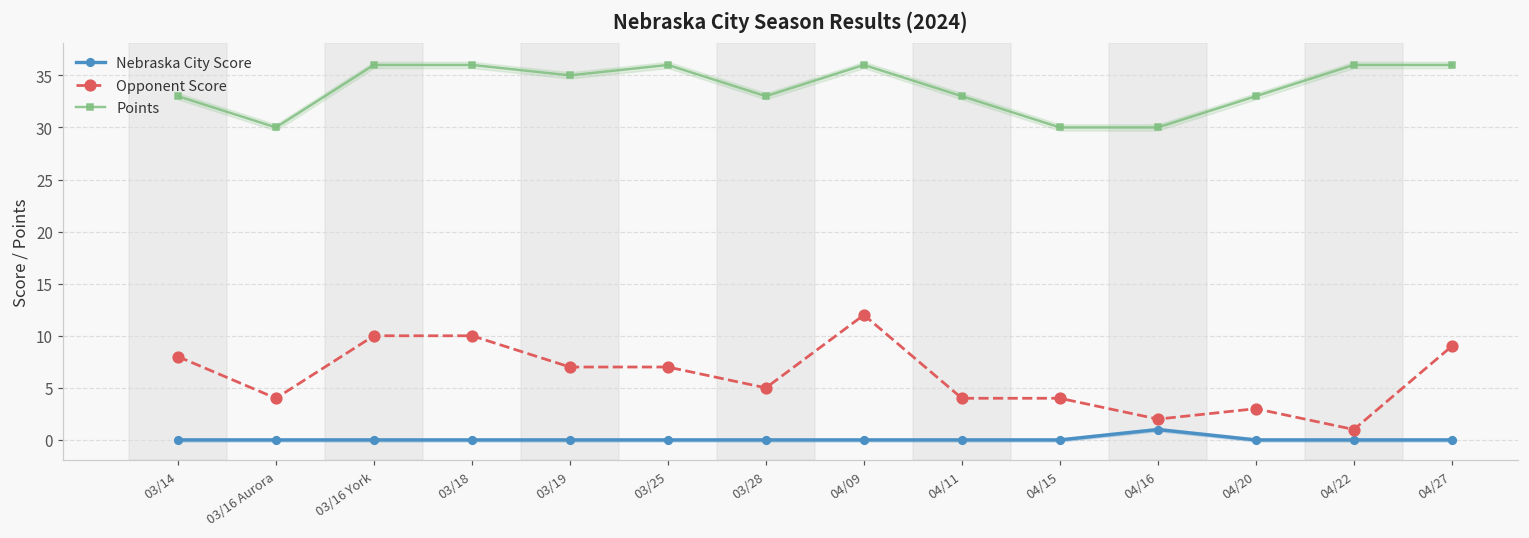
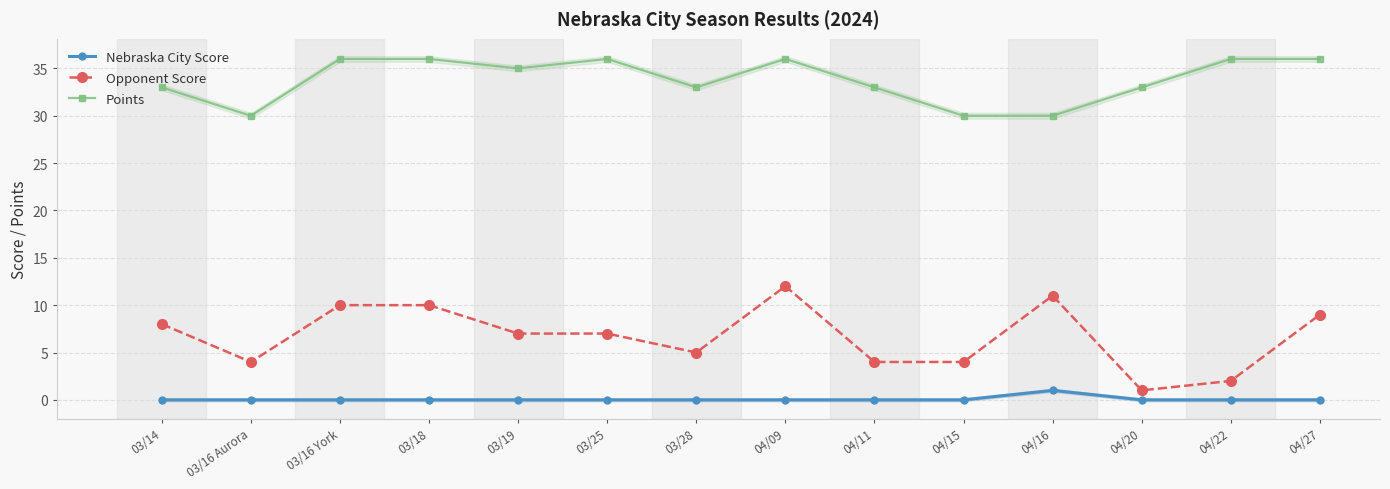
  {
    "Opponent Score": {
      "03/14": 8,
      "03/16 Aurora": 4,
      "03/16 York": 10,
      "03/18": 10,
      "03/19": 7,
      "03/25": 7,
      "03/28": 5,
      "04/09": 12,
      "04/11": 4,
      "04/15": 4,
-     "04/16": 2,
-     "04/20": 3,
-     "04/22": 1,
+     "04/16": 11,
+     "04/20": 1,
+     "04/22": 2,
      "04/27": 9
    }
  }
